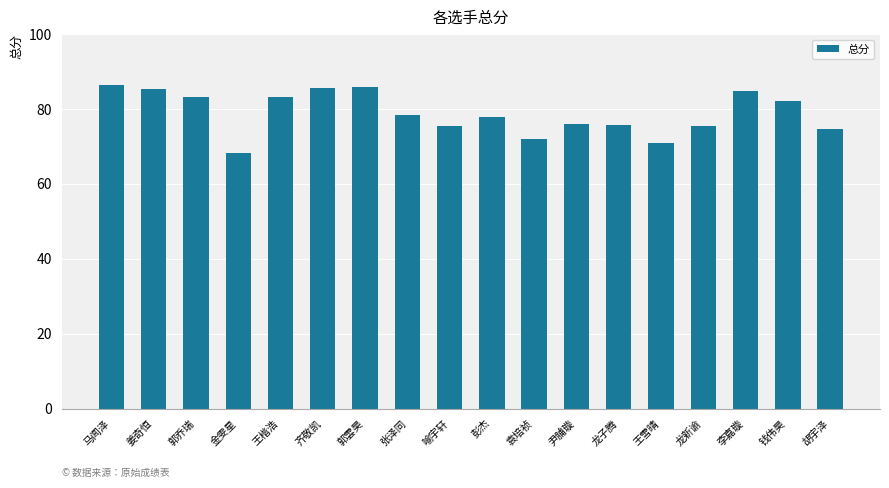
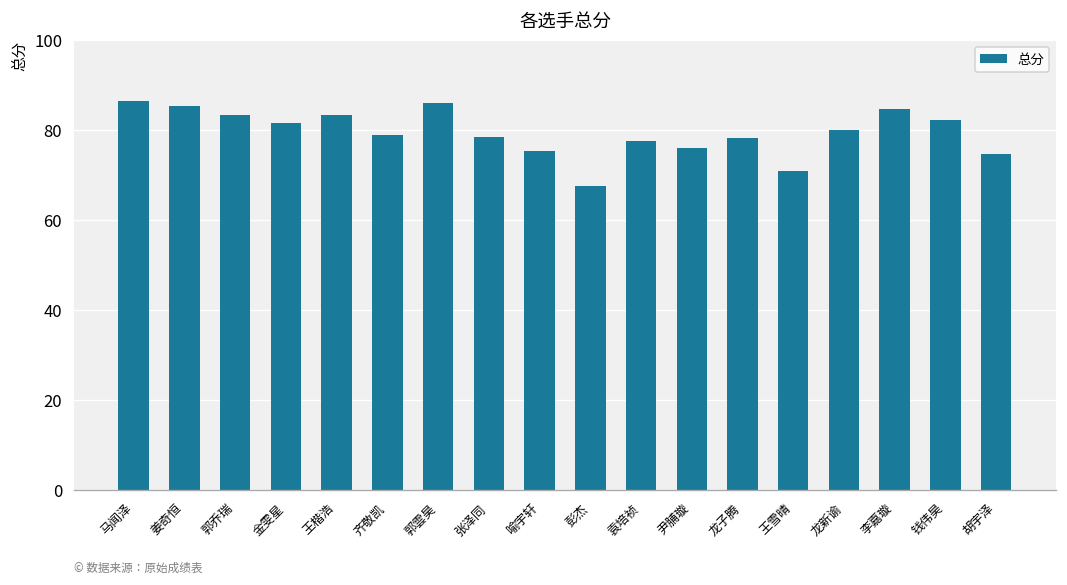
  {
    "马闻泽": 87,
    "姜奇恒": 85,
    "郭乔瑞": 83,
-   "金雯星": 68,
+   "金雯星": 82,
    "王楷浩": 83,
-   "齐敬凯": 86,
+   "齐敬凯": 79,
    "郭雲昊": 86,
    "张泽同": 79,
    "喻宇轩": 75,
-   "彭杰": 78,
-   "袁培祯": 72,
+   "彭杰": 68,
+   "袁培祯": 78,
    "尹脯璇": 76,
-   "龙子腾": 76,
+   "龙子腾": 78,
    "王雪晴": 71,
-   "龙新谕": 76,
+   "龙新谕": 80,
    "李嘉璇": 85,
    "钱伟昊": 82,
    "胡宇泽": 75
  }
